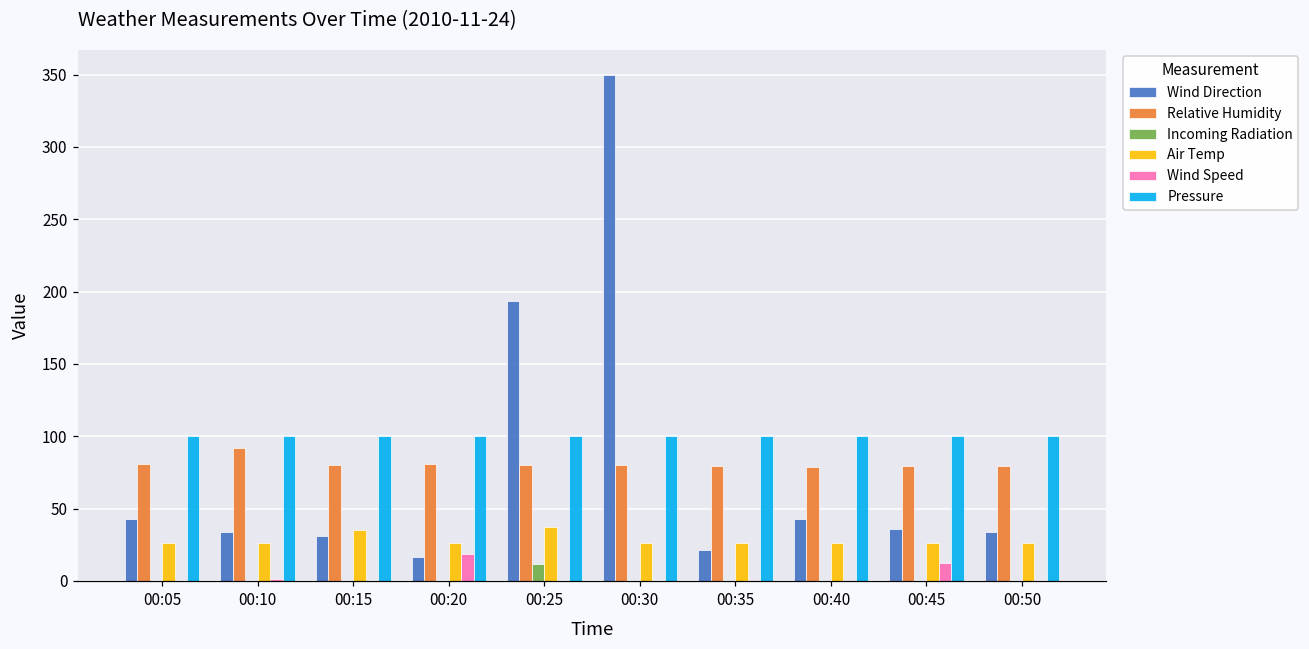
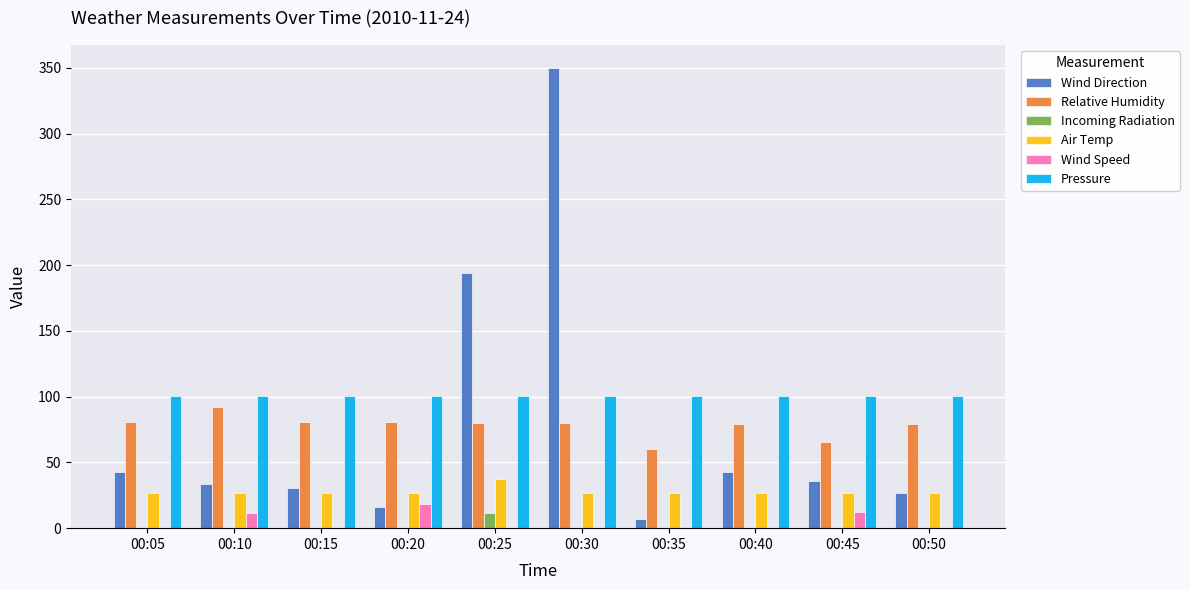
  {
    "Wind Direction": {
      "00:05": 43,
      "00:10": 34,
      "00:15": 31,
      "00:20": 16,
      "00:25": 194,
      "00:30": 350,
-     "00:35": 21,
+     "00:35": 7,
      "00:40": 43,
      "00:45": 36,
-     "00:50": 34
+     "00:50": 27
    },
    "Relative Humidity": {
      "00:05": 81,
      "00:10": 92,
      "00:15": 80,
      "00:20": 81,
      "00:25": 80,
      "00:30": 80,
-     "00:35": 80,
+     "00:35": 60,
      "00:40": 79,
-     "00:45": 79,
+     "00:45": 65,
      "00:50": 79
    },
    "Incoming Radiation": {
      "00:05": 0,
      "00:15": 0,
      "00:20": 0,
      "00:25": 12,
      "00:30": 0,
      "00:35": 0,
      "00:40": 0,
      "00:45": 0,
      "00:50": 0
    },
    "Air Temp": {
      "00:05": 27,
      "00:10": 26,
-     "00:15": 35,
+     "00:15": 26,
      "00:20": 26,
      "00:25": 37,
      "00:30": 26,
      "00:35": 26,
      "00:40": 26,
      "00:45": 26,
      "00:50": 26
    },
    "Wind Speed": {
-     "00:10": 1,
+     "00:10": 12,
      "00:20": 19,
      "00:45": 12
    },
    "Pressure": {
      "00:05": 100,
      "00:10": 100,
      "00:15": 100,
      "00:20": 100,
      "00:25": 100,
      "00:30": 100,
      "00:35": 100,
      "00:40": 100,
      "00:45": 100,
      "00:50": 100
    }
  }
